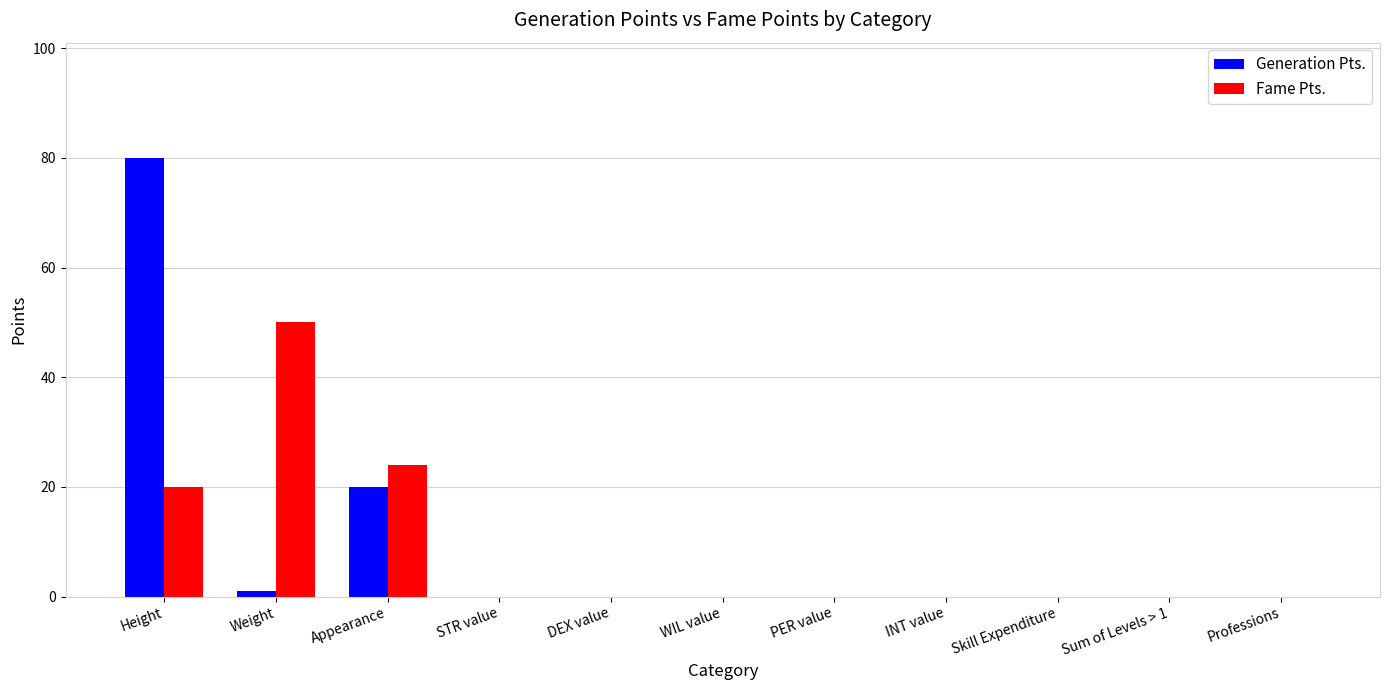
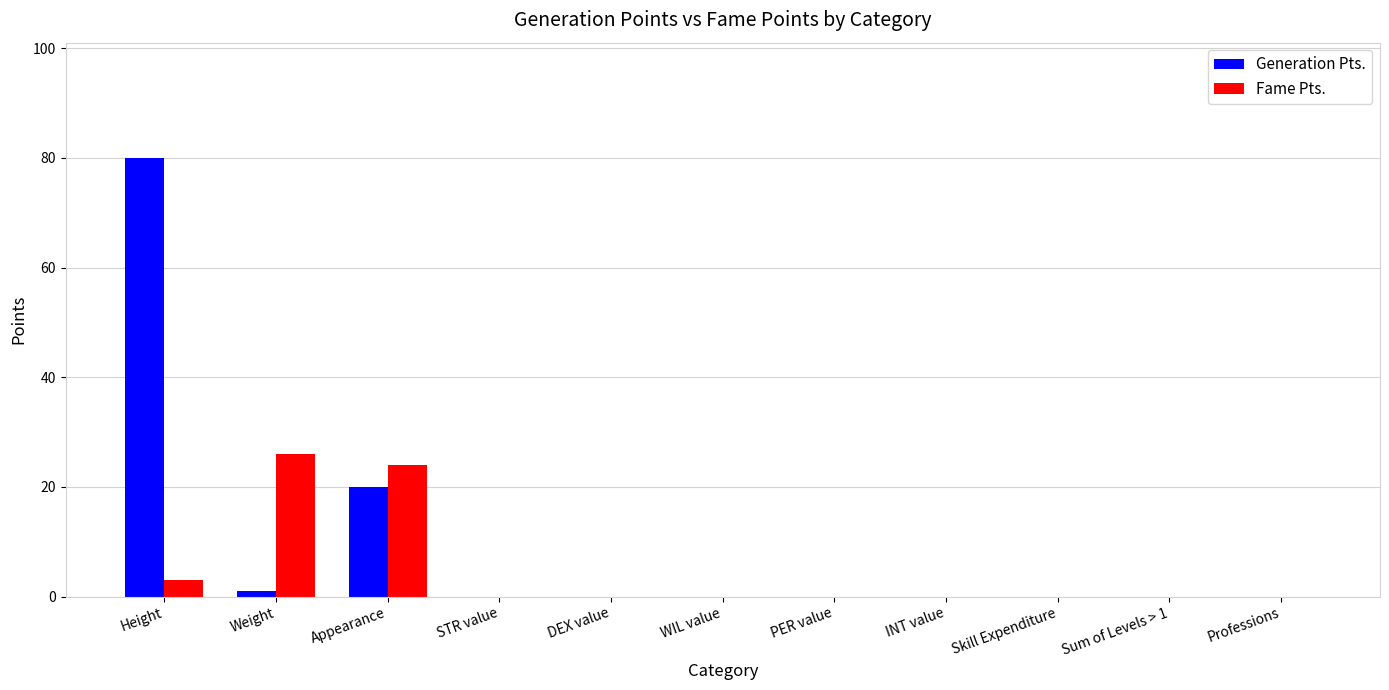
  {
    "Generation Pts.": {
      "Height": 80,
      "Weight": 1,
      "Appearance": 20,
      "STR value": 0,
      "DEX value": 0,
      "WIL value": 0,
      "PER value": 0,
      "INT value": 0,
      "Skill Expenditure": 0,
      "Sum of Levels > 1": 0,
      "Professions": 0
    },
    "Fame Pts.": {
-     "Height": 20,
-     "Weight": 50,
+     "Height": 3,
+     "Weight": 26,
      "Appearance": 24,
      "STR value": 0,
      "DEX value": 0,
      "WIL value": 0,
      "PER value": 0,
      "INT value": 0,
      "Skill Expenditure": 0,
      "Sum of Levels > 1": 0,
      "Professions": 0
    }
  }
